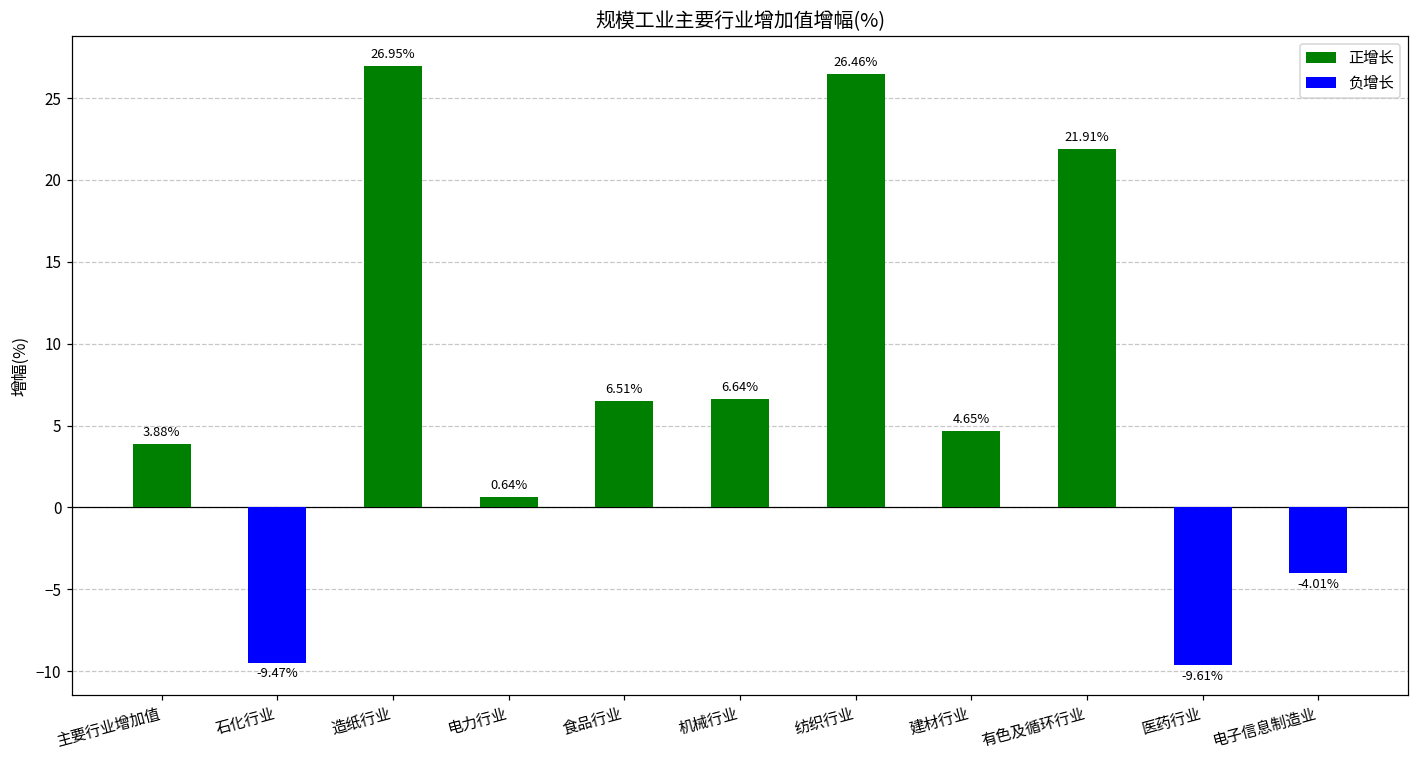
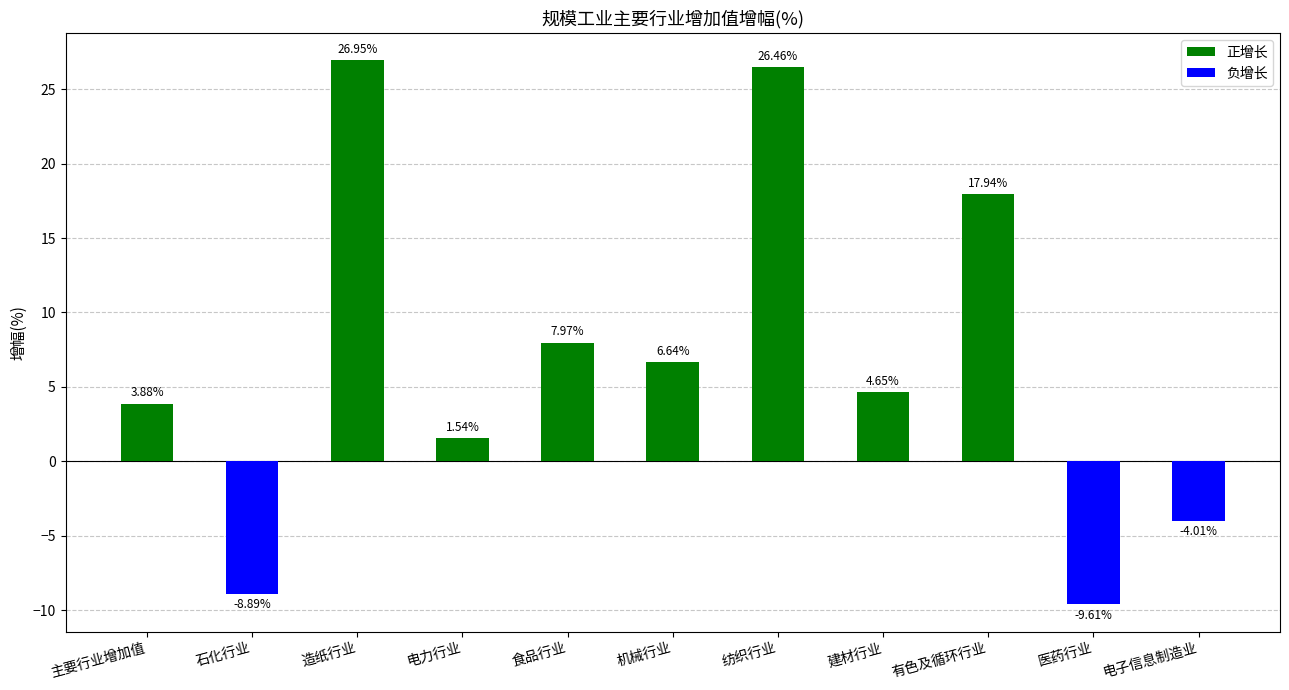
  {
    "主要行业增加值": "3.88%",
-   "石化行业": "-9.47%",
+   "石化行业": "-8.89%",
    "造纸行业": "26.95%",
-   "电力行业": "0.64%",
-   "食品行业": "6.51%",
+   "电力行业": "1.54%",
+   "食品行业": "7.97%",
    "机械行业": "6.64%",
    "纺织行业": "26.46%",
    "建材行业": "4.65%",
-   "有色及循环行业": "21.91%",
+   "有色及循环行业": "17.94%",
    "医药行业": "-9.61%",
    "电子信息制造业": "-4.01%"
  }
